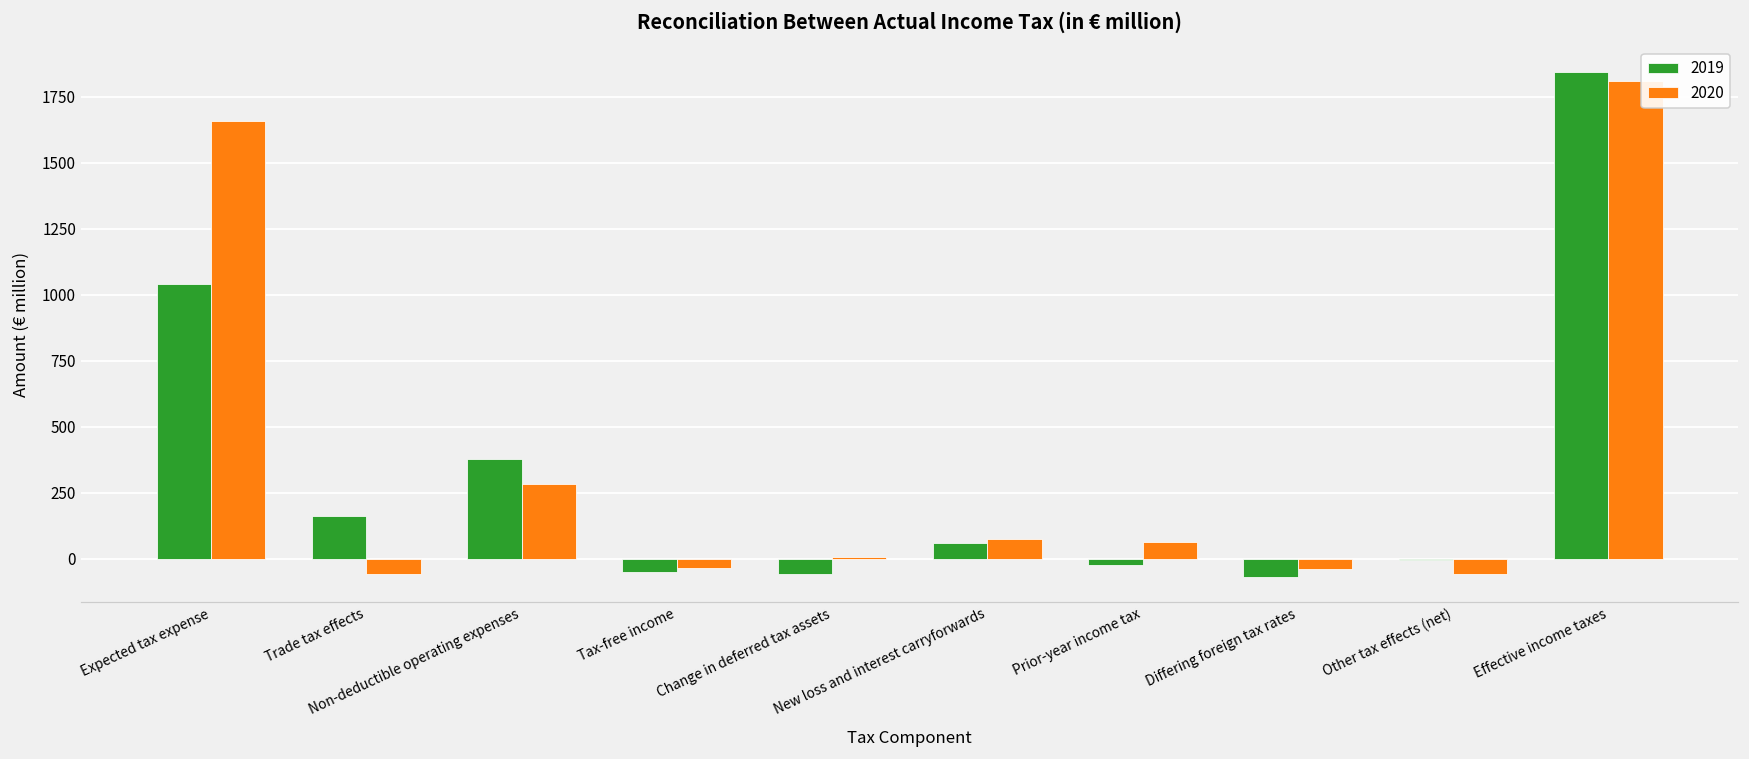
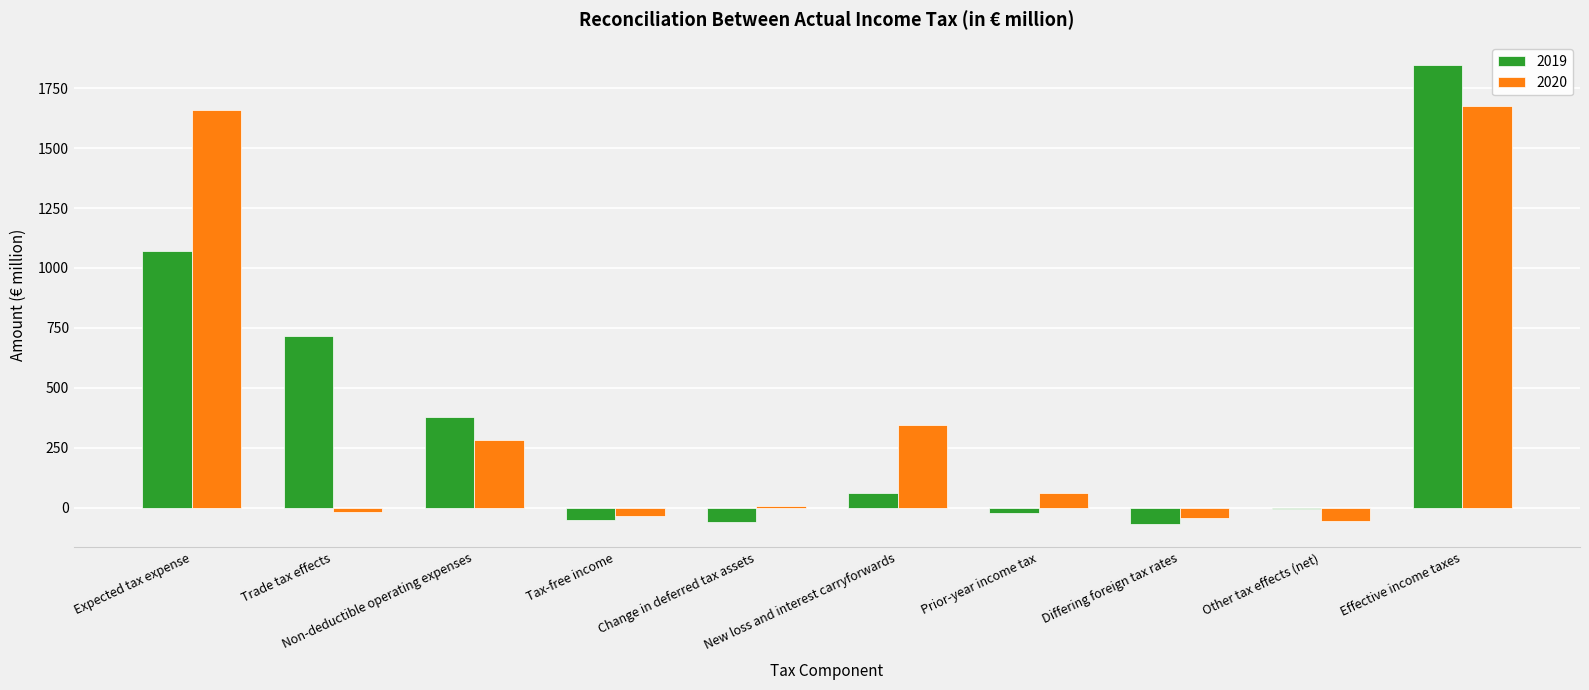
  {
    "2019": {
-     "Expected tax expense": 1040,
-     "Trade tax effects": 160,
+     "Expected tax expense": 1070,
+     "Trade tax effects": 720,
      "Non-deductible operating expenses": 380,
      "Tax-free income": -50,
      "Change in deferred tax assets": -60,
      "New loss and interest carryforwards": 60,
      "Prior-year income tax": -20,
      "Differing foreign tax rates": -70,
      "Effective income taxes": 1840
    },
    "2020": {
      "Expected tax expense": 1660,
-     "Trade tax effects": -60,
+     "Trade tax effects": -20,
      "Non-deductible operating expenses": 280,
      "Tax-free income": -40,
-     "New loss and interest carryforwards": 70,
+     "New loss and interest carryforwards": 340,
      "Prior-year income tax": 60,
      "Differing foreign tax rates": -40,
      "Other tax effects (net)": -60,
-     "Effective income taxes": 1810
+     "Effective income taxes": 1670
    }
  }
